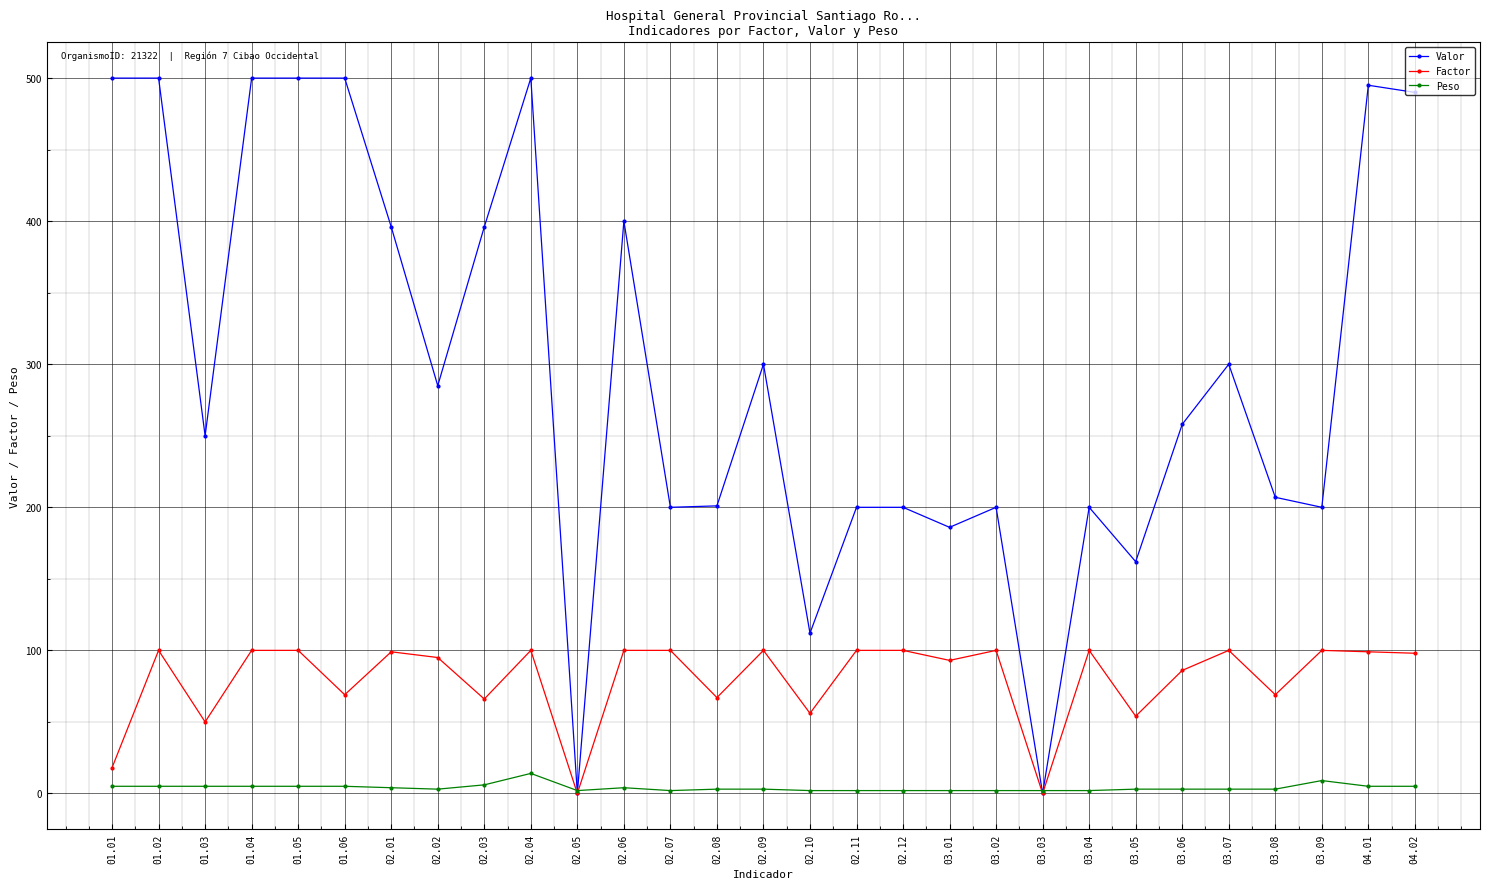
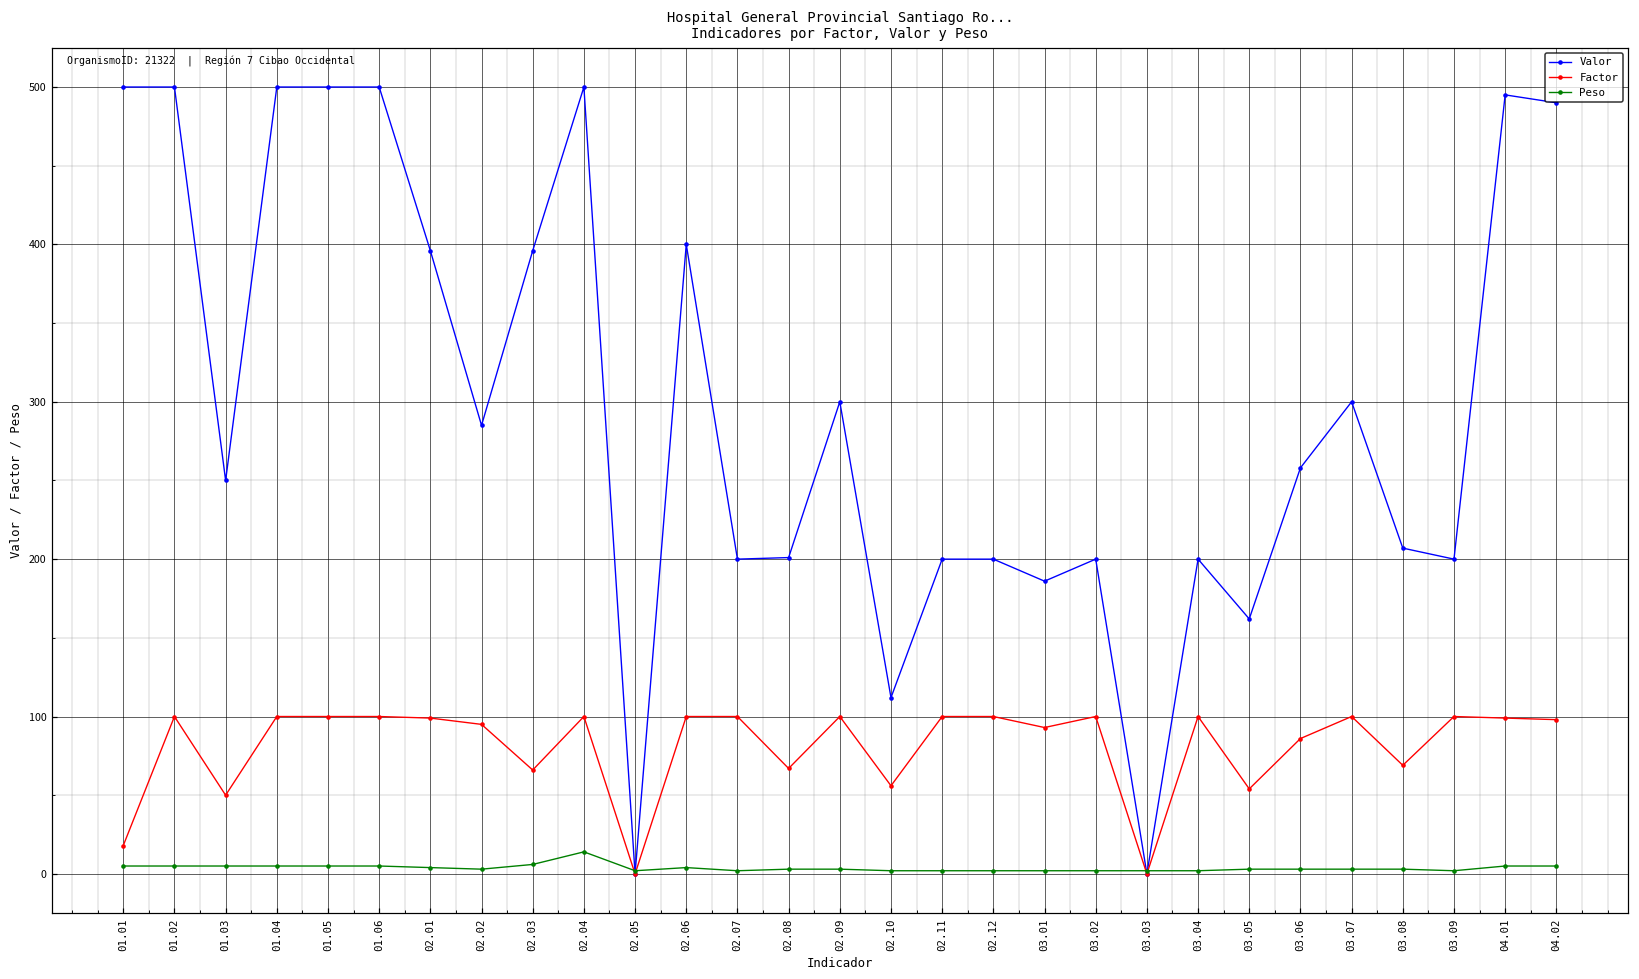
  {
    "Valor": {
      "01.03": 250,
      "01.06": 500,
      "02.01": 396,
      "02.02": 285,
      "02.03": 396,
      "02.04": 500,
      "02.06": 400,
      "02.07": 200,
      "02.08": 201,
      "02.09": 300,
      "02.10": 112,
      "02.11": 200,
      "02.12": 200,
      "03.01": 186,
      "03.02": 200,
      "03.04": 200,
      "03.05": 162,
      "03.06": 258,
      "03.07": 300,
      "03.08": 207,
      "03.09": 200,
      "04.01": 495
    },
    "Factor": {
      "01.01": 18,
      "01.02": 100,
      "01.03": 50,
      "01.04": 100,
      "01.05": 100,
-     "01.06": 69,
+     "01.06": 100,
      "02.01": 99,
      "02.02": 95,
      "02.03": 66,
      "02.04": 100,
      "02.06": 100,
      "02.07": 100,
      "02.08": 67,
      "02.09": 100,
      "02.10": 56,
      "02.11": 100,
      "02.12": 100,
      "03.01": 93,
      "03.02": 100,
      "03.04": 100,
      "03.05": 54,
      "03.06": 86,
      "03.07": 100,
      "03.08": 69,
      "03.09": 100,
      "04.01": 99,
      "04.02": 98
    },
    "Peso": {
      "01.01": 5,
      "01.02": 5,
      "01.03": 5,
      "01.04": 5,
      "01.05": 5,
      "01.06": 5,
      "02.01": 4,
      "02.02": 3,
      "02.03": 6,
      "02.04": 14,
      "02.05": 2,
      "02.06": 4,
      "02.07": 2,
      "02.08": 3,
      "02.09": 3,
      "02.10": 2,
      "02.11": 2,
      "02.12": 2,
      "03.01": 2,
      "03.02": 2,
      "03.03": 2,
      "03.04": 2,
      "03.05": 3,
      "03.06": 3,
      "03.07": 3,
      "03.08": 3,
-     "03.09": 9,
+     "03.09": 2,
      "04.01": 5,
      "04.02": 5
    }
  }
